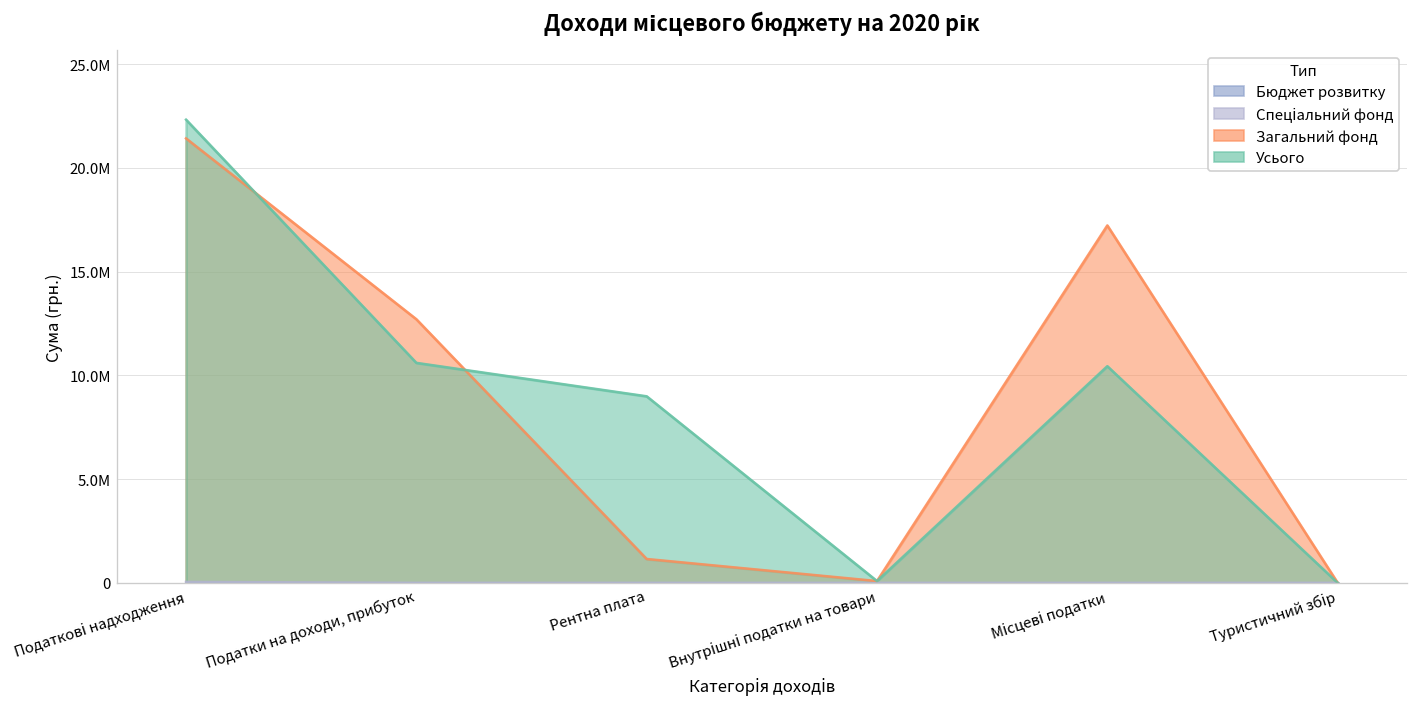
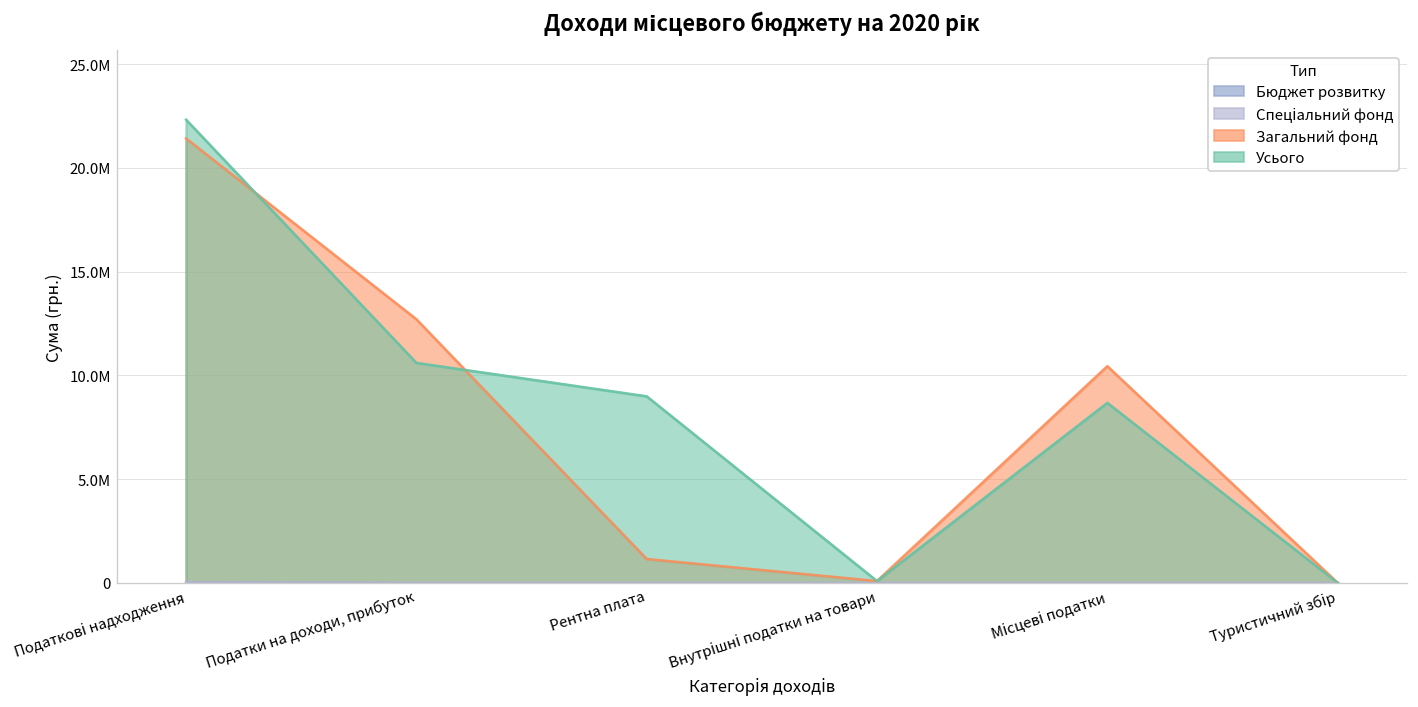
  {
    "Спеціальний фонд": {
      "Податкові надходження": 0,
      "Податки на доходи, прибуток": 0,
      "Рентна плата": 0,
      "Місцеві податки": 0
    },
    "Загальний фонд": {
      "Податкові надходження": 21400000,
      "Податки на доходи, прибуток": 12700000,
      "Рентна плата": 1200000,
-     "Місцеві податки": 17200000
+     "Місцеві податки": 10400000
    },
    "Усього": {
      "Податкові надходження": 22300000,
      "Податки на доходи, прибуток": 10600000,
      "Рентна плата": 9000000,
-     "Місцеві податки": 10400000
+     "Місцеві податки": 8700000
    }
  }
